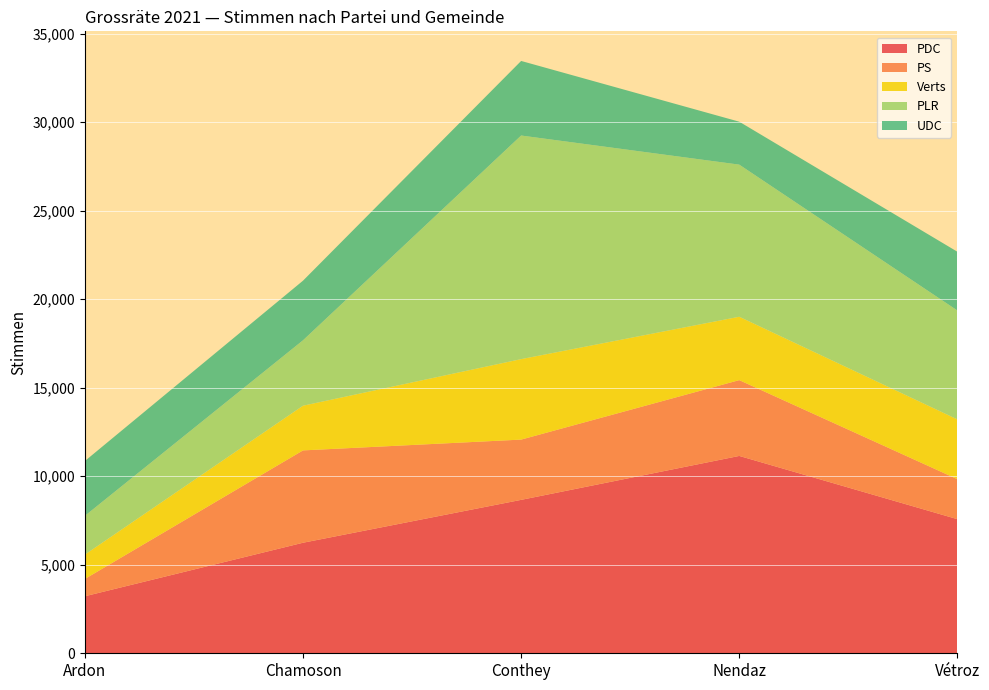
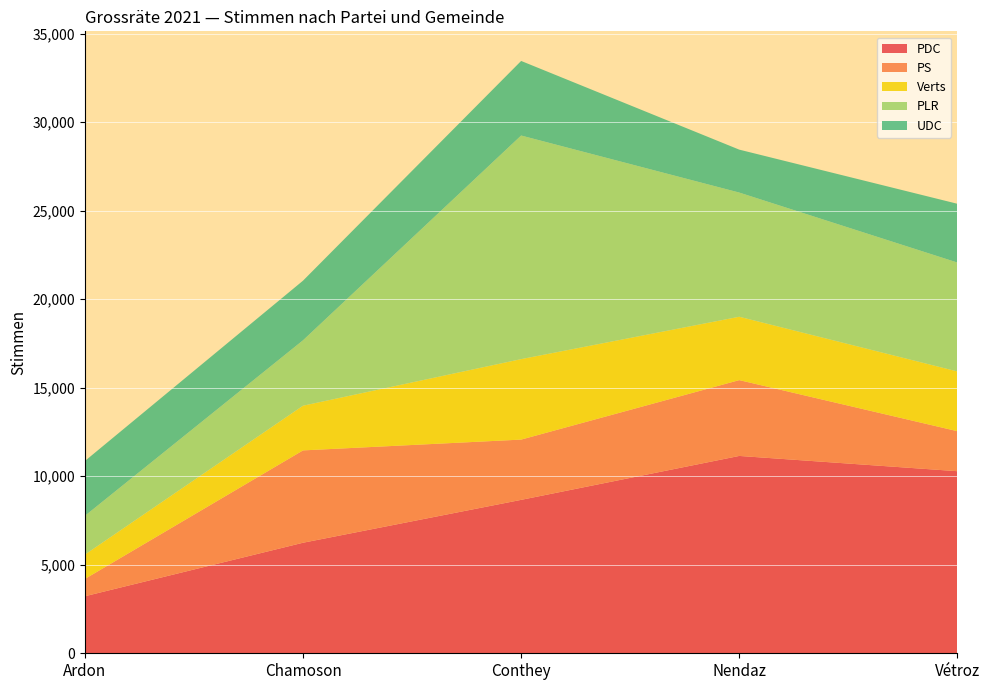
  {
    "PDC": {
      "Ardon": "3,200",
      "Chamoson": "6,200",
      "Conthey": "8,700",
      "Nendaz": "11,100",
-     "Vétroz": "7,600"
+     "Vétroz": "10,300"
    },
    "PS": {
      "Ardon": "1,000",
      "Chamoson": "5,200",
      "Conthey": "3,400",
      "Nendaz": "4,300",
      "Vétroz": "2,300"
    },
    "Verts": {
      "Ardon": "1,400",
      "Chamoson": "2,500",
      "Conthey": "4,500",
      "Nendaz": "3,600",
      "Vétroz": "3,400"
    },
    "PLR": {
      "Ardon": "2,200",
      "Chamoson": "3,700",
      "Conthey": "12,600",
-     "Nendaz": "8,600",
+     "Nendaz": "7,000",
      "Vétroz": "6,200"
    },
    "UDC": {
      "Ardon": "3,100",
      "Chamoson": "3,400",
      "Conthey": "4,200",
      "Nendaz": "2,400",
      "Vétroz": "3,300"
    }
  }
